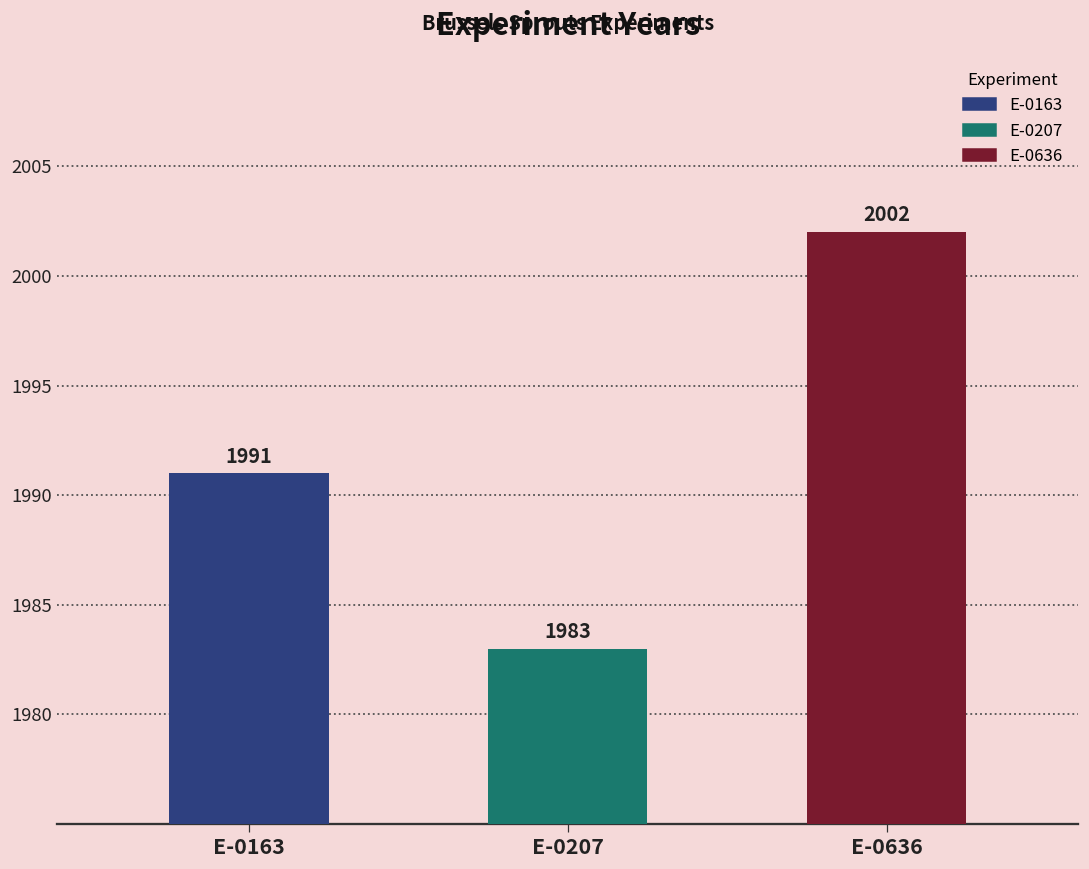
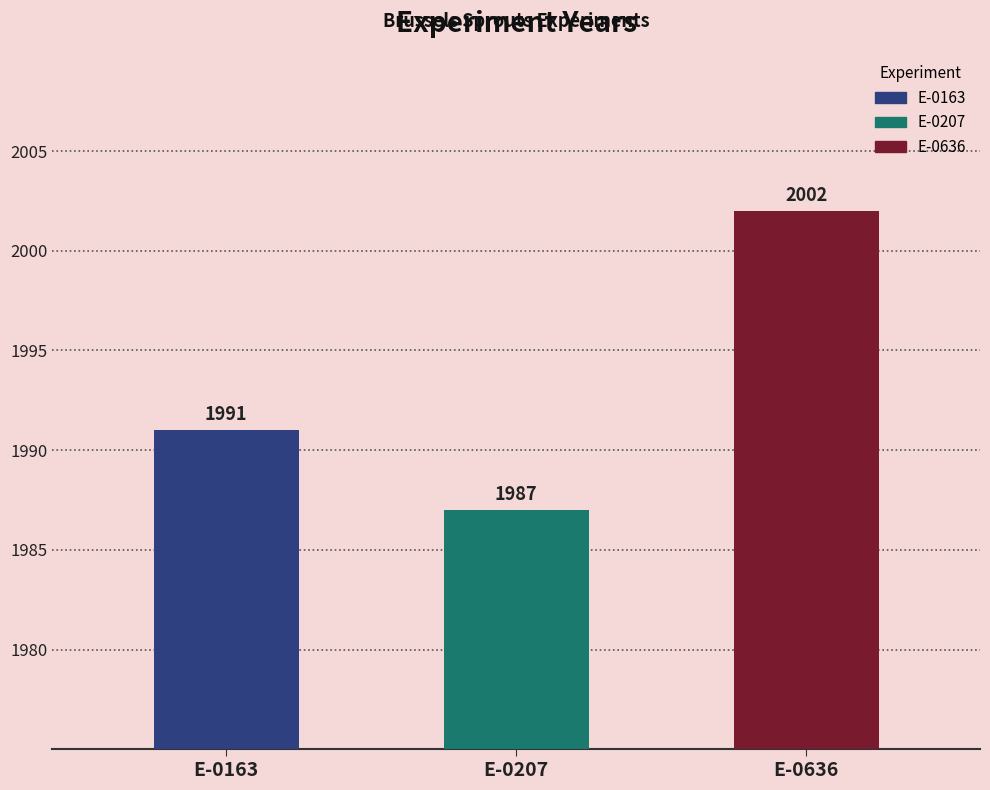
  {
    "E-0163": 1991,
-   "E-0207": 1983,
+   "E-0207": 1987,
    "E-0636": 2002
  }
